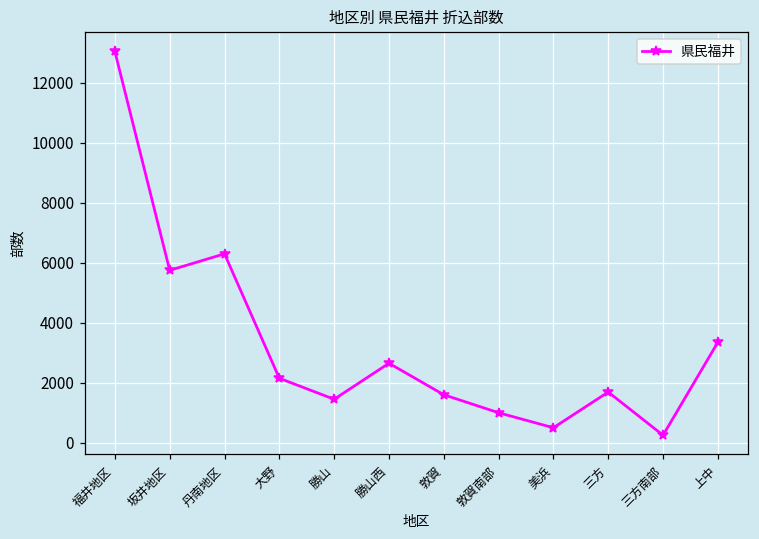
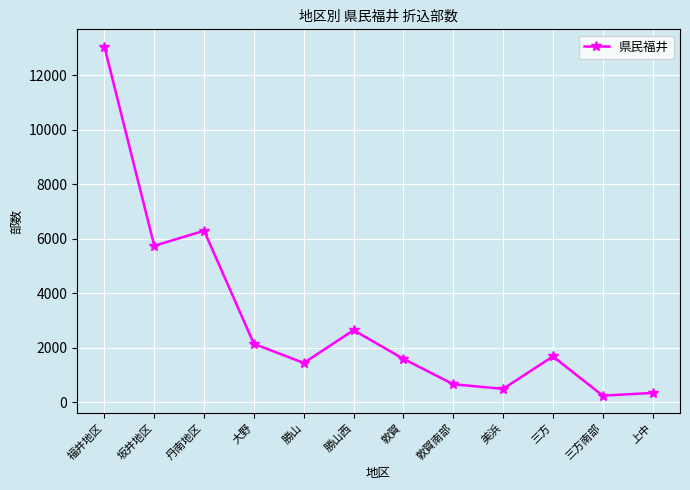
  {
    "福井地区": 13100,
    "坂井地区": 5800,
    "丹南地区": 6300,
    "大野": 2200,
    "勝山": 1500,
    "勝山西": 2700,
    "敦賀": 1600,
-   "敦賀南部": 1000,
+   "敦賀南部": 700,
    "美浜": 500,
    "三方": 1700,
    "三方南部": 300,
-   "上中": 3400
+   "上中": 400
  }
